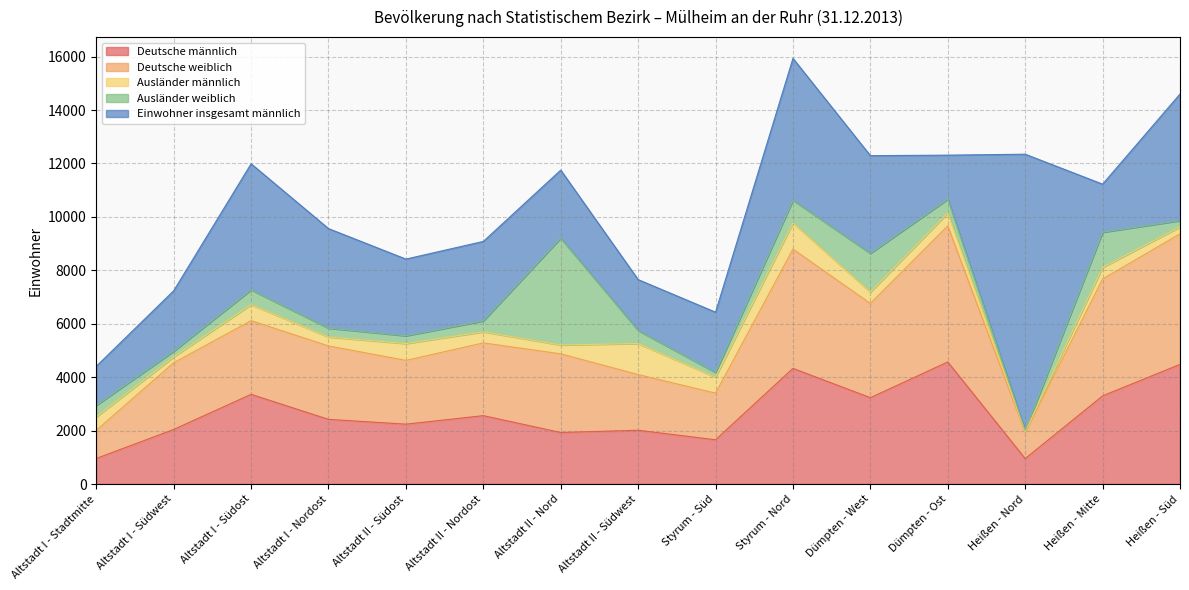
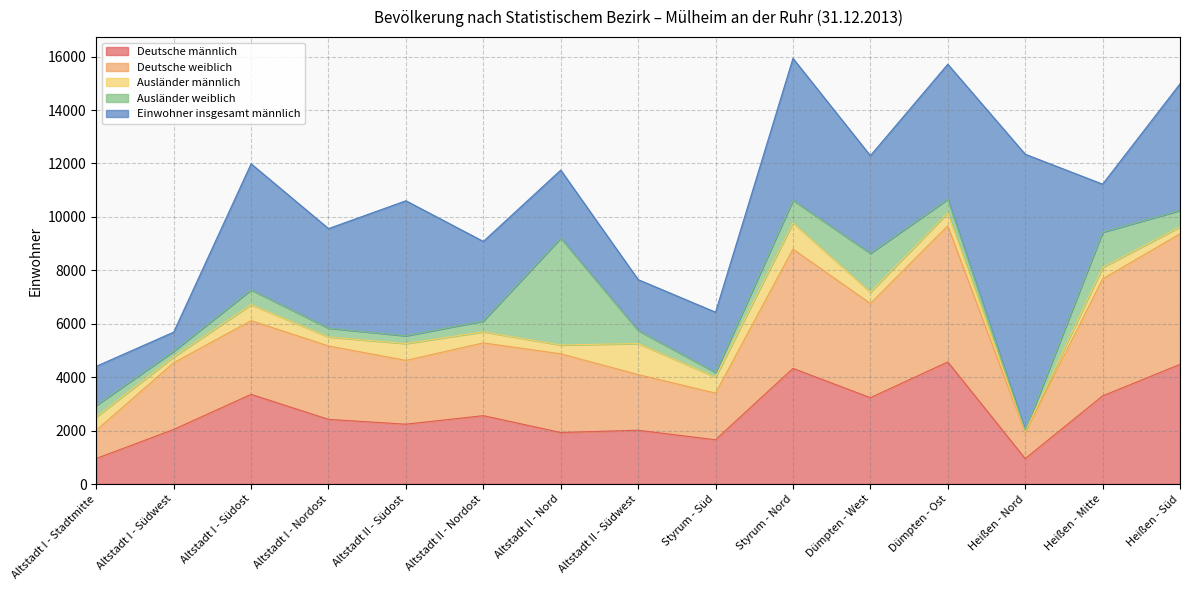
  {
    "Deutsche männlich": {
      "Altstadt I - Stadtmitte": 1000,
      "Altstadt I - Südwest": 2000,
      "Altstadt I - Südost": 3400,
      "Altstadt I - Nordost": 2400,
      "Altstadt II - Südost": 2200,
      "Altstadt II - Nordost": 2600,
      "Altstadt II - Nord": 1900,
      "Altstadt II - Südwest": 2000,
      "Styrum - Süd": 1700,
      "Styrum - Nord": 4300,
      "Dümpten - West": 3200,
      "Dümpten - Ost": 4600,
      "Heißen - Nord": 1000,
      "Heißen - Mitte": 3300,
      "Heißen - Süd": 4500
    },
    "Ausländer weiblich": {
      "Altstadt I - Stadtmitte": 400,
      "Altstadt I - Südwest": 200,
      "Altstadt I - Südost": 600,
      "Altstadt I - Nordost": 300,
      "Altstadt II - Südost": 300,
      "Altstadt II - Nordost": 400,
      "Altstadt II - Nord": 4000,
      "Altstadt II - Südwest": 500,
      "Styrum - Süd": 200,
      "Styrum - Nord": 800,
      "Dümpten - West": 1400,
      "Dümpten - Ost": 500,
      "Heißen - Mitte": 1300,
-     "Heißen - Süd": 200
+     "Heißen - Süd": 600
    },
    "Einwohner insgesamt männlich": {
      "Altstadt I - Stadtmitte": 1500,
-     "Altstadt I - Südwest": 2300,
+     "Altstadt I - Südwest": 700,
      "Altstadt I - Südost": 4700,
      "Altstadt I - Nordost": 3700,
-     "Altstadt II - Südost": 2900,
+     "Altstadt II - Südost": 5100,
      "Altstadt II - Nordost": 3000,
      "Altstadt II - Nord": 2500,
      "Altstadt II - Südwest": 1900,
      "Styrum - Süd": 2300,
      "Styrum - Nord": 5300,
      "Dümpten - West": 3700,
-     "Dümpten - Ost": 1600,
+     "Dümpten - Ost": 5100,
      "Heißen - Nord": 10300,
      "Heißen - Mitte": 1800,
      "Heißen - Süd": 4700
    }
  }
